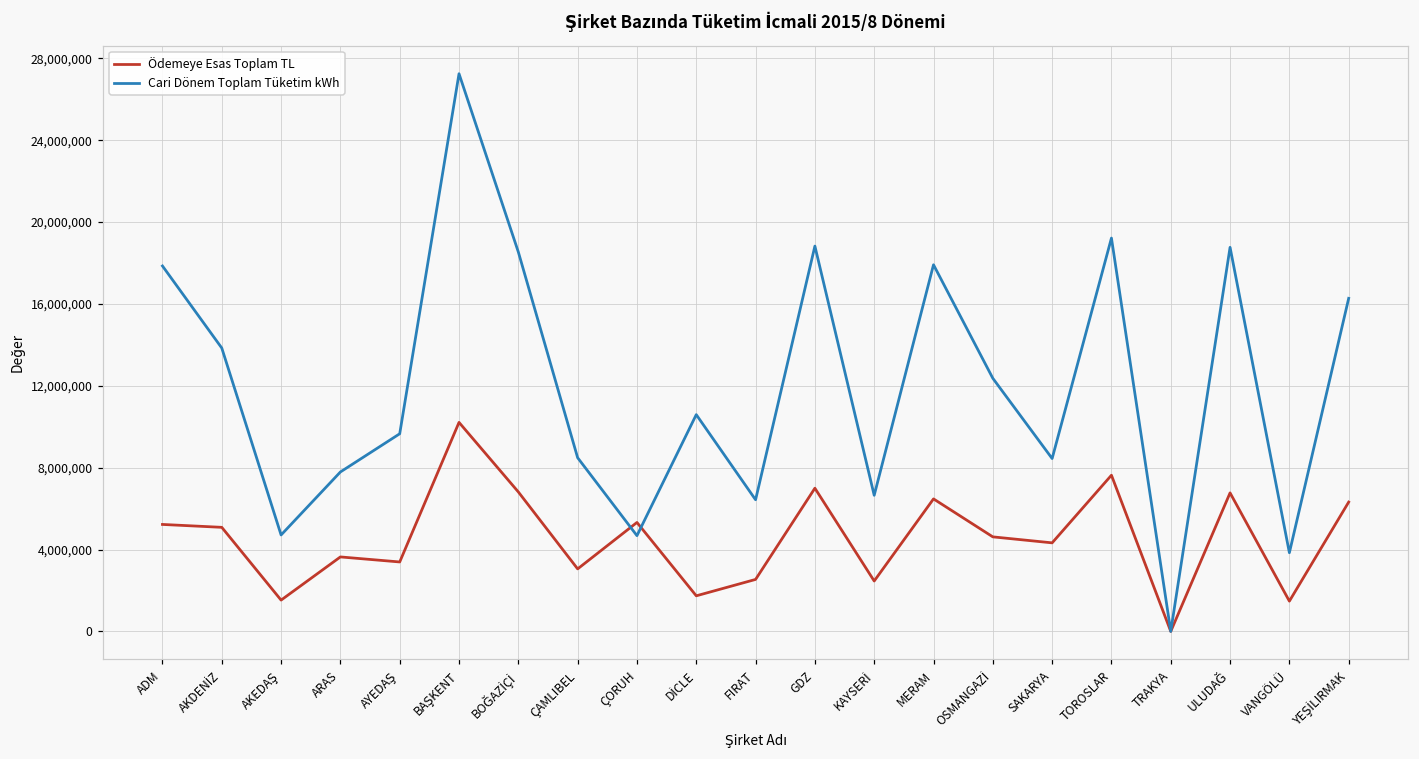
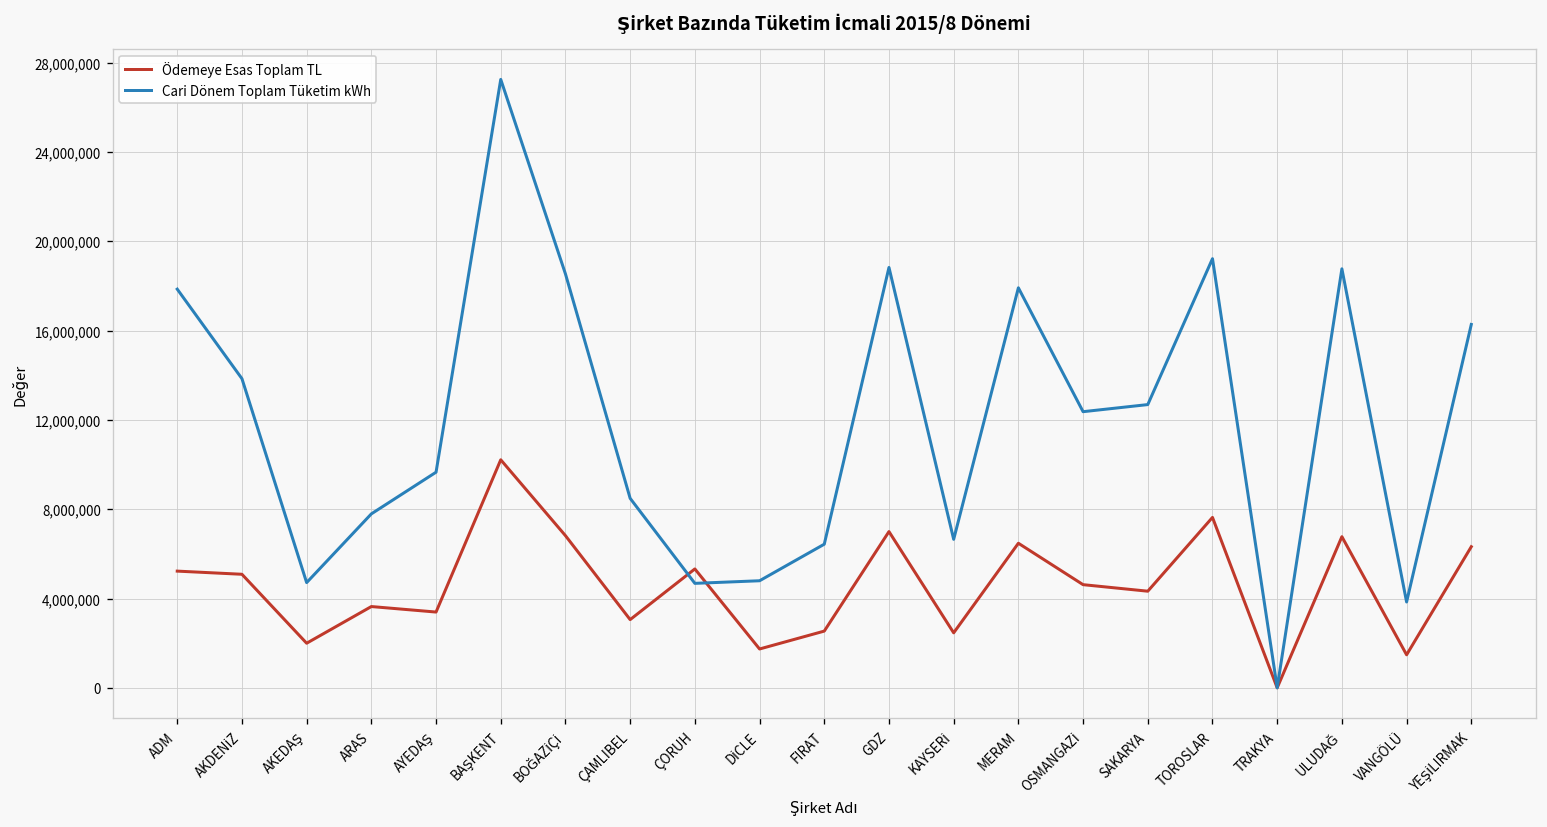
  {
    "Ödemeye Esas Toplam TL": {
      "ADM": "5,200,000",
      "AKDENİZ": "5,100,000",
-     "AKEDAŞ": "1,500,000",
+     "AKEDAŞ": "2,000,000",
      "ARAS": "3,600,000",
      "AYEDAŞ": "3,400,000",
      "BAŞKENT": "10,200,000",
      "BOĞAZİÇİ": "6,800,000",
      "ÇAMLIBEL": "3,100,000",
      "ÇORUH": "5,300,000",
      "DİCLE": "1,700,000",
      "FIRAT": "2,500,000",
      "GDZ": "7,000,000",
      "KAYSERİ": "2,500,000",
      "MERAM": "6,500,000",
      "OSMANGAZİ": "4,600,000",
      "SAKARYA": "4,300,000",
      "TOROSLAR": "7,600,000",
      "ULUDAĞ": "6,800,000",
      "VANGÖLÜ": "1,500,000",
      "YEŞİLIRMAK": "6,300,000"
    },
    "Cari Dönem Toplam Tüketim kWh": {
      "ADM": "17,900,000",
      "AKDENİZ": "13,800,000",
      "AKEDAŞ": "4,700,000",
      "ARAS": "7,800,000",
      "AYEDAŞ": "9,700,000",
      "BAŞKENT": "27,200,000",
      "BOĞAZİÇİ": "18,500,000",
      "ÇAMLIBEL": "8,500,000",
      "ÇORUH": "4,700,000",
-     "DİCLE": "10,600,000",
+     "DİCLE": "4,800,000",
      "FIRAT": "6,400,000",
      "GDZ": "18,800,000",
      "KAYSERİ": "6,600,000",
      "MERAM": "17,900,000",
      "OSMANGAZİ": "12,400,000",
-     "SAKARYA": "8,400,000",
+     "SAKARYA": "12,700,000",
      "TOROSLAR": "19,200,000",
      "ULUDAĞ": "18,800,000",
      "VANGÖLÜ": "3,800,000",
      "YEŞİLIRMAK": "16,300,000"
    }
  }
